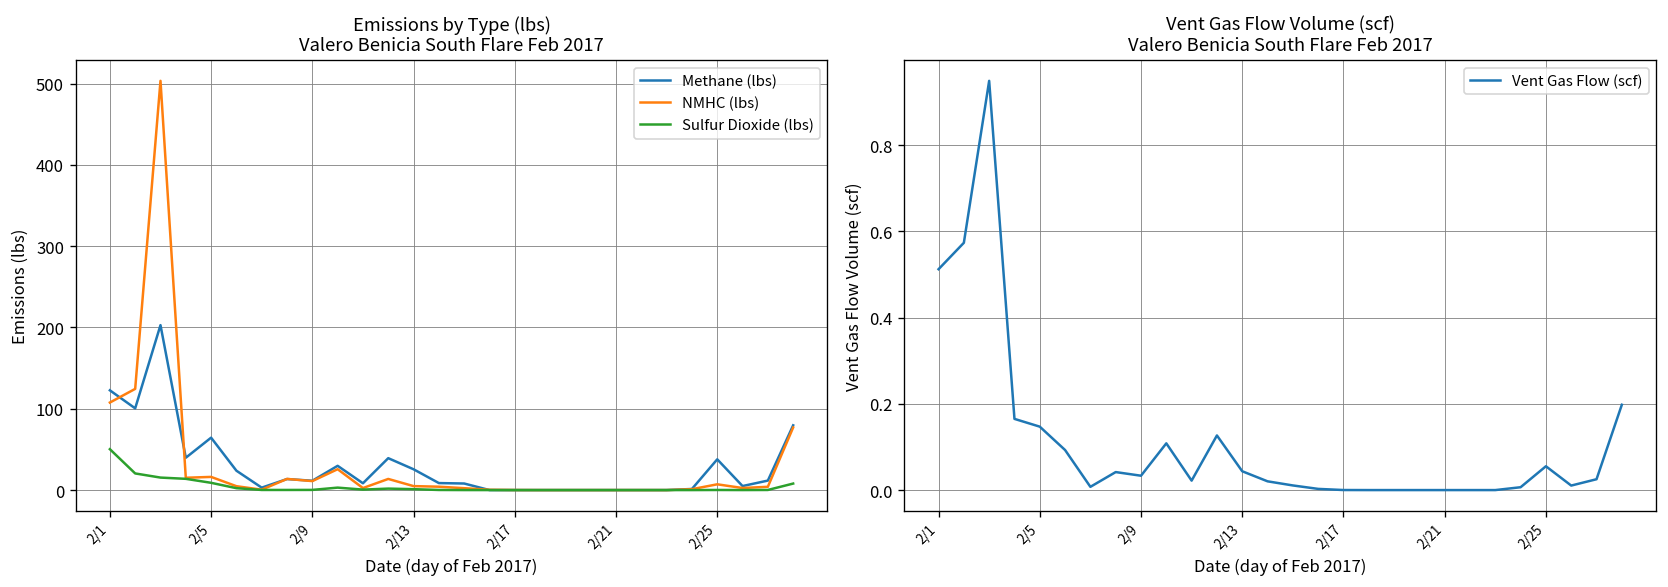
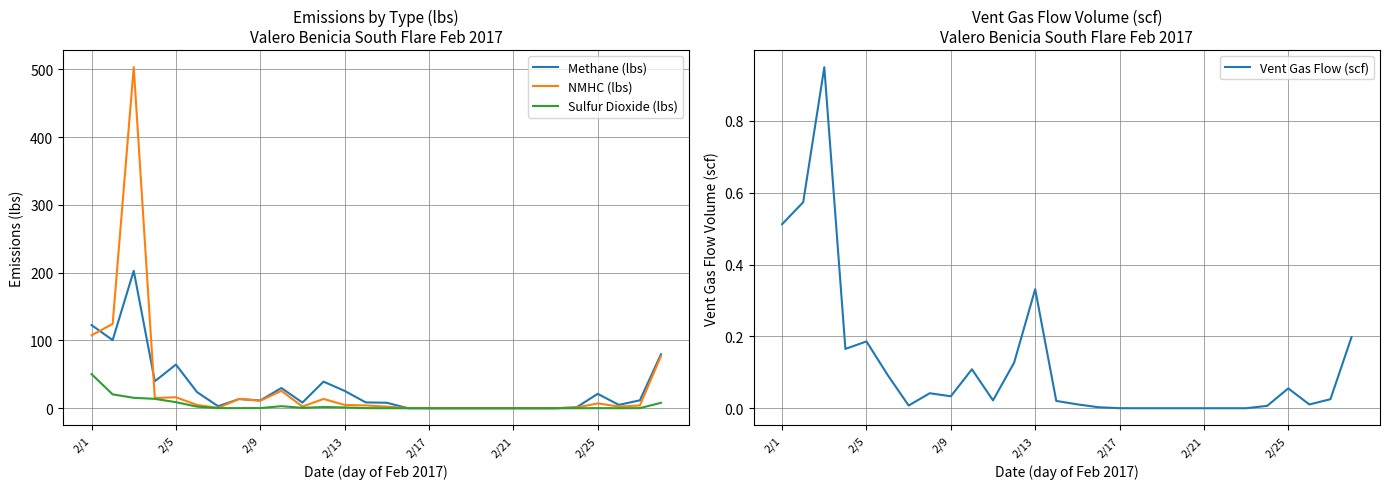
  {
    "Emissions by Type (lbs) Valero Benicia South Flare Feb 2017": {
      "Methane (lbs)": {
        "2/1": 120,
        "2/5": 60,
        "2/13": 30,
-       "2/25": 40
+       "2/25": 20
      },
      "NMHC (lbs)": {
        "2/1": 110,
        "2/5": 20,
        "2/13": 0,
        "2/25": 10
      },
      "Sulfur Dioxide (lbs)": {
        "2/1": 50,
        "2/5": 10,
        "2/9": 0,
        "2/13": 0,
        "2/25": 0
      }
    },
    "Vent Gas Flow Volume (scf) Valero Benicia South Flare Feb 2017": {
      "2/1": 0.51,
-     "2/5": 0.15,
+     "2/5": 0.19,
      "2/9": 0.03,
-     "2/13": 0.04,
+     "2/13": 0.33,
      "2/17": 0.00,
      "2/21": 0.00,
      "2/25": 0.06
    }
  }
